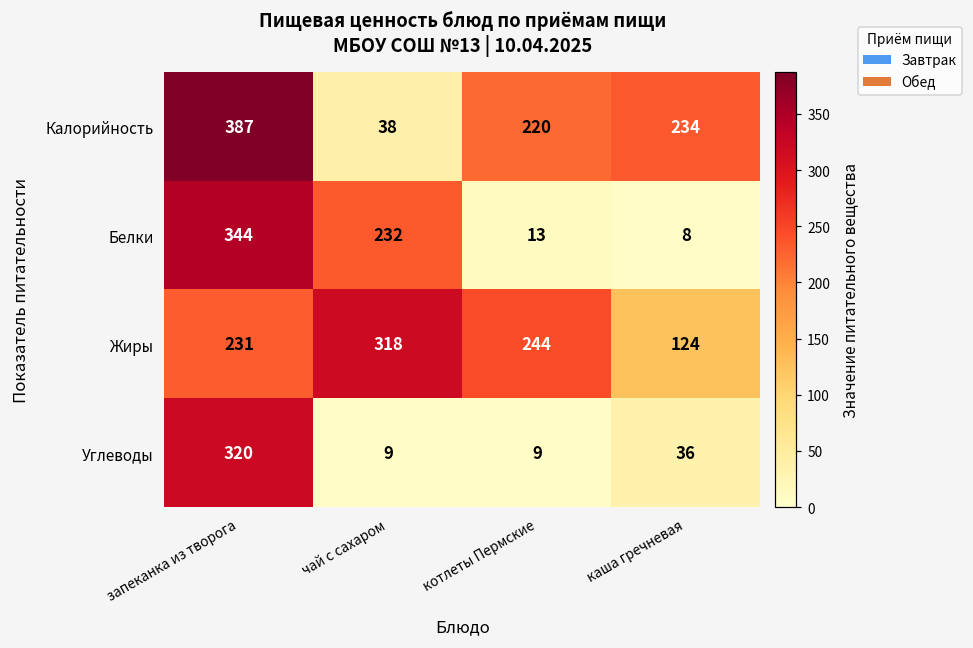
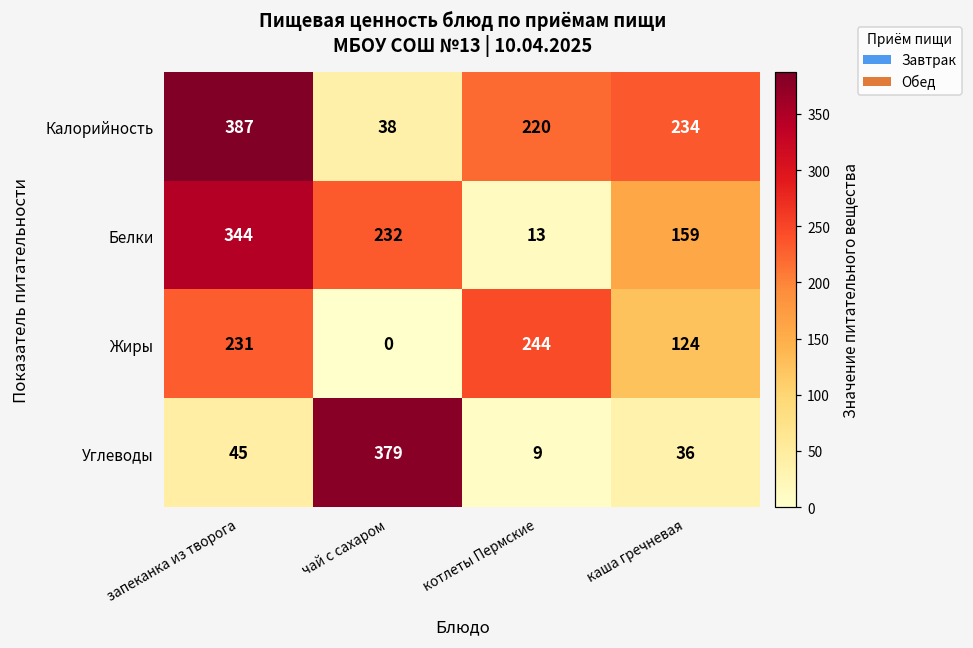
  {
    "Калорийность": {
      "запеканка из творога": 387,
      "чай с сахаром": 38,
      "котлеты Пермские": 220,
      "каша гречневая": 234
    },
    "Белки": {
      "запеканка из творога": 344,
      "чай с сахаром": 232,
      "котлеты Пермские": 13,
-     "каша гречневая": 8
+     "каша гречневая": 159
    },
    "Жиры": {
      "запеканка из творога": 231,
-     "чай с сахаром": 318,
+     "чай с сахаром": 0,
      "котлеты Пермские": 244,
      "каша гречневая": 124
    },
    "Углеводы": {
-     "запеканка из творога": 320,
-     "чай с сахаром": 9,
+     "запеканка из творога": 45,
+     "чай с сахаром": 379,
      "котлеты Пермские": 9,
      "каша гречневая": 36
    }
  }
